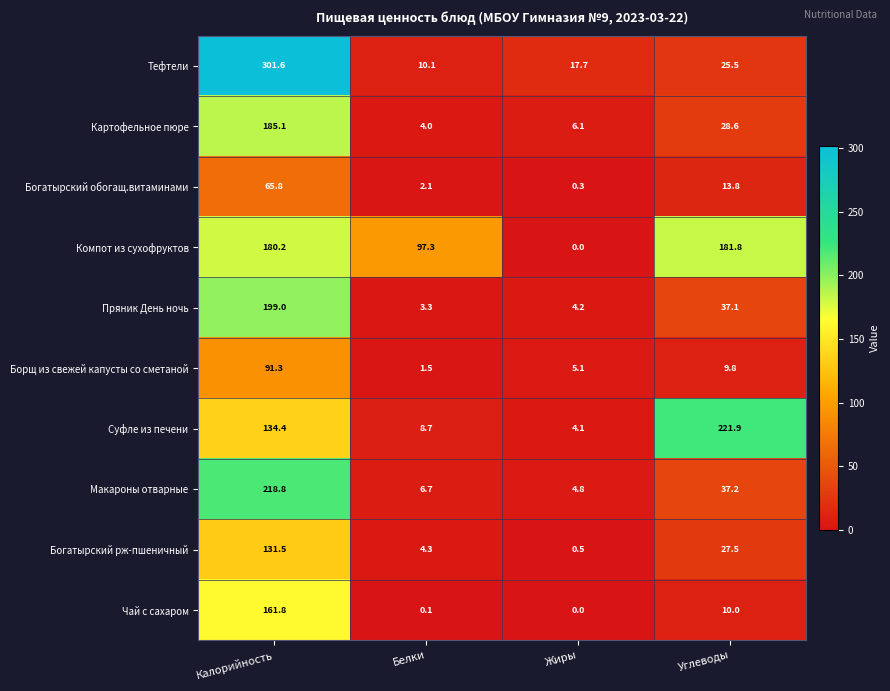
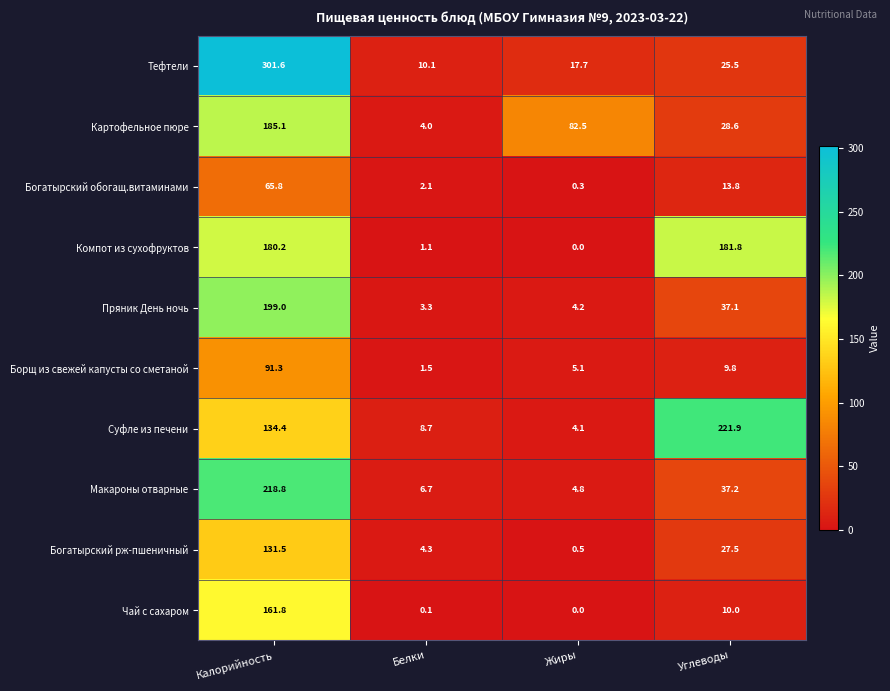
  {
    "Тефтели": {
      "Калорийность": 301.6,
      "Белки": 10.1,
      "Жиры": 17.7,
      "Углеводы": 25.5
    },
    "Картофельное пюре": {
      "Калорийность": 185.1,
      "Белки": 4.0,
-     "Жиры": 6.1,
+     "Жиры": 82.5,
      "Углеводы": 28.6
    },
    "Богатырский обогащ.витаминами": {
      "Калорийность": 65.8,
      "Белки": 2.1,
      "Жиры": 0.3,
      "Углеводы": 13.8
    },
    "Компот из сухофруктов": {
      "Калорийность": 180.2,
-     "Белки": 97.3,
+     "Белки": 1.1,
      "Жиры": 0.0,
      "Углеводы": 181.8
    },
    "Пряник День ночь": {
      "Калорийность": 199.0,
      "Белки": 3.3,
      "Жиры": 4.2,
      "Углеводы": 37.1
    },
    "Борщ из свежей капусты со сметаной": {
      "Калорийность": 91.3,
      "Белки": 1.5,
      "Жиры": 5.1,
      "Углеводы": 9.8
    },
    "Суфле из печени": {
      "Калорийность": 134.4,
      "Белки": 8.7,
      "Жиры": 4.1,
      "Углеводы": 221.9
    },
    "Макароны отварные": {
      "Калорийность": 218.8,
      "Белки": 6.7,
      "Жиры": 4.8,
      "Углеводы": 37.2
    },
    "Богатырский рж-пшеничный": {
      "Калорийность": 131.5,
      "Белки": 4.3,
      "Жиры": 0.5,
      "Углеводы": 27.5
    },
    "Чай с сахаром": {
      "Калорийность": 161.8,
      "Белки": 0.1,
      "Жиры": 0.0,
      "Углеводы": 10.0
    }
  }
